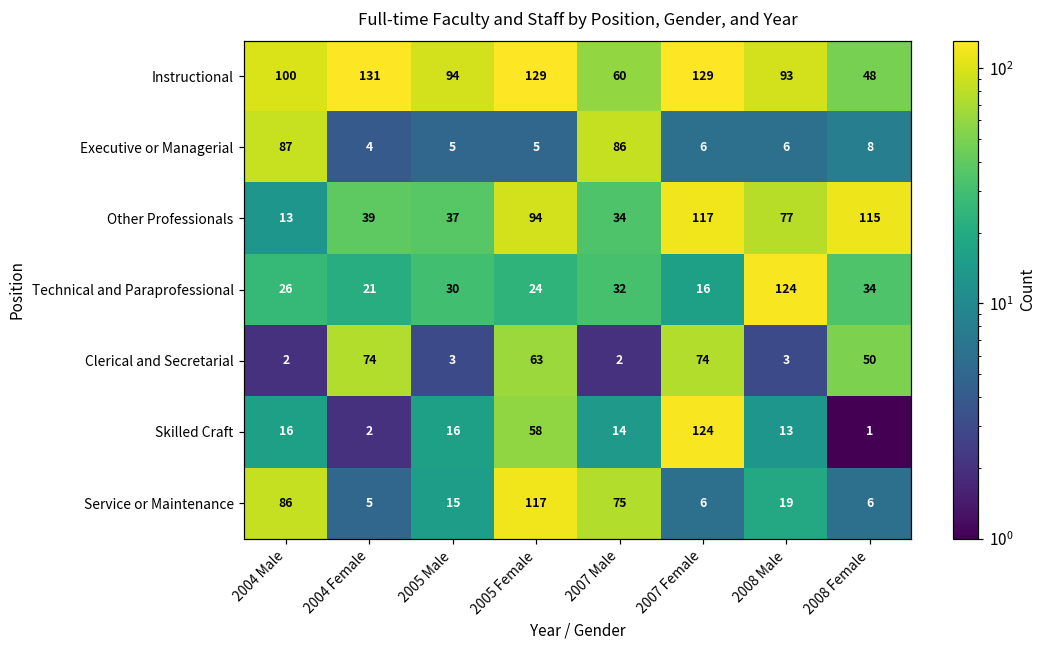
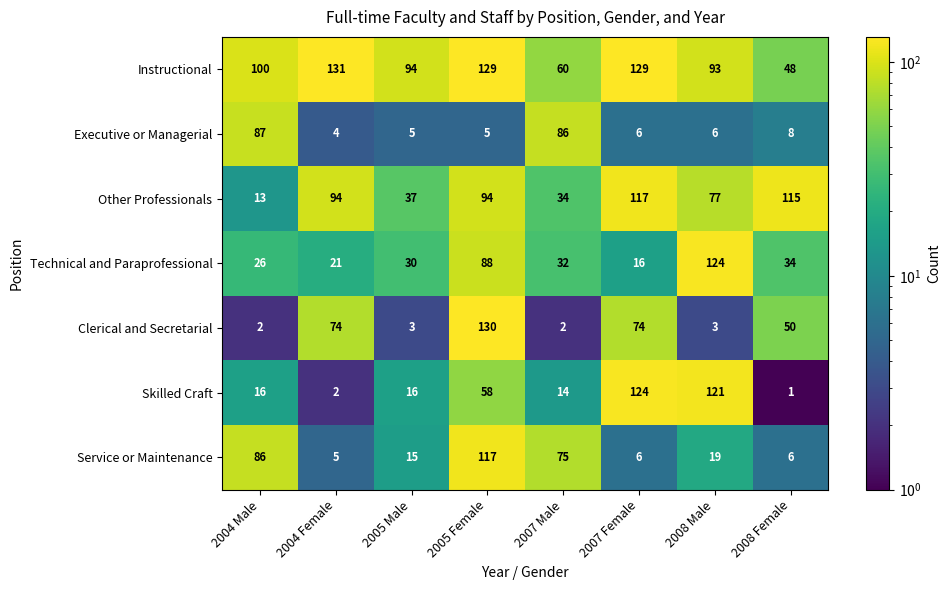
  {
    "Instructional": {
      "2004 Male": 100,
      "2004 Female": 131,
      "2005 Male": 94,
      "2005 Female": 129,
      "2007 Male": 60,
      "2007 Female": 129,
      "2008 Male": 93,
      "2008 Female": 48
    },
    "Executive or Managerial": {
      "2004 Male": 87,
      "2004 Female": 4,
      "2005 Male": 5,
      "2005 Female": 5,
      "2007 Male": 86,
      "2007 Female": 6,
      "2008 Male": 6,
      "2008 Female": 8
    },
    "Other Professionals": {
      "2004 Male": 13,
-     "2004 Female": 39,
+     "2004 Female": 94,
      "2005 Male": 37,
      "2005 Female": 94,
      "2007 Male": 34,
      "2007 Female": 117,
      "2008 Male": 77,
      "2008 Female": 115
    },
    "Technical and Paraprofessional": {
      "2004 Male": 26,
      "2004 Female": 21,
      "2005 Male": 30,
-     "2005 Female": 24,
+     "2005 Female": 88,
      "2007 Male": 32,
      "2007 Female": 16,
      "2008 Male": 124,
      "2008 Female": 34
    },
    "Clerical and Secretarial": {
      "2004 Male": 2,
      "2004 Female": 74,
      "2005 Male": 3,
-     "2005 Female": 63,
+     "2005 Female": 130,
      "2007 Male": 2,
      "2007 Female": 74,
      "2008 Male": 3,
      "2008 Female": 50
    },
    "Skilled Craft": {
      "2004 Male": 16,
      "2004 Female": 2,
      "2005 Male": 16,
      "2005 Female": 58,
      "2007 Male": 14,
      "2007 Female": 124,
-     "2008 Male": 13,
+     "2008 Male": 121,
      "2008 Female": 1
    },
    "Service or Maintenance": {
      "2004 Male": 86,
      "2004 Female": 5,
      "2005 Male": 15,
      "2005 Female": 117,
      "2007 Male": 75,
      "2007 Female": 6,
      "2008 Male": 19,
      "2008 Female": 6
    }
  }
